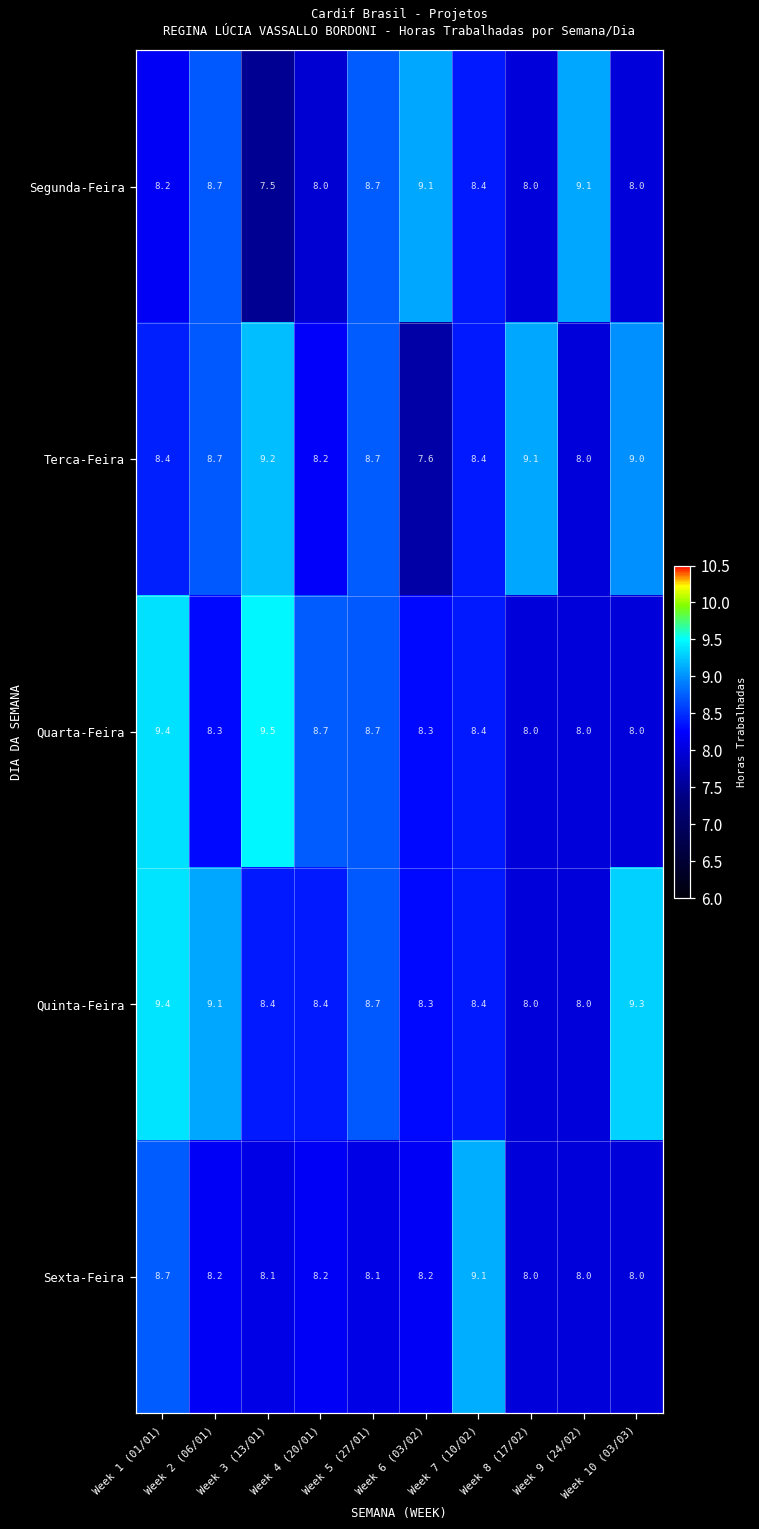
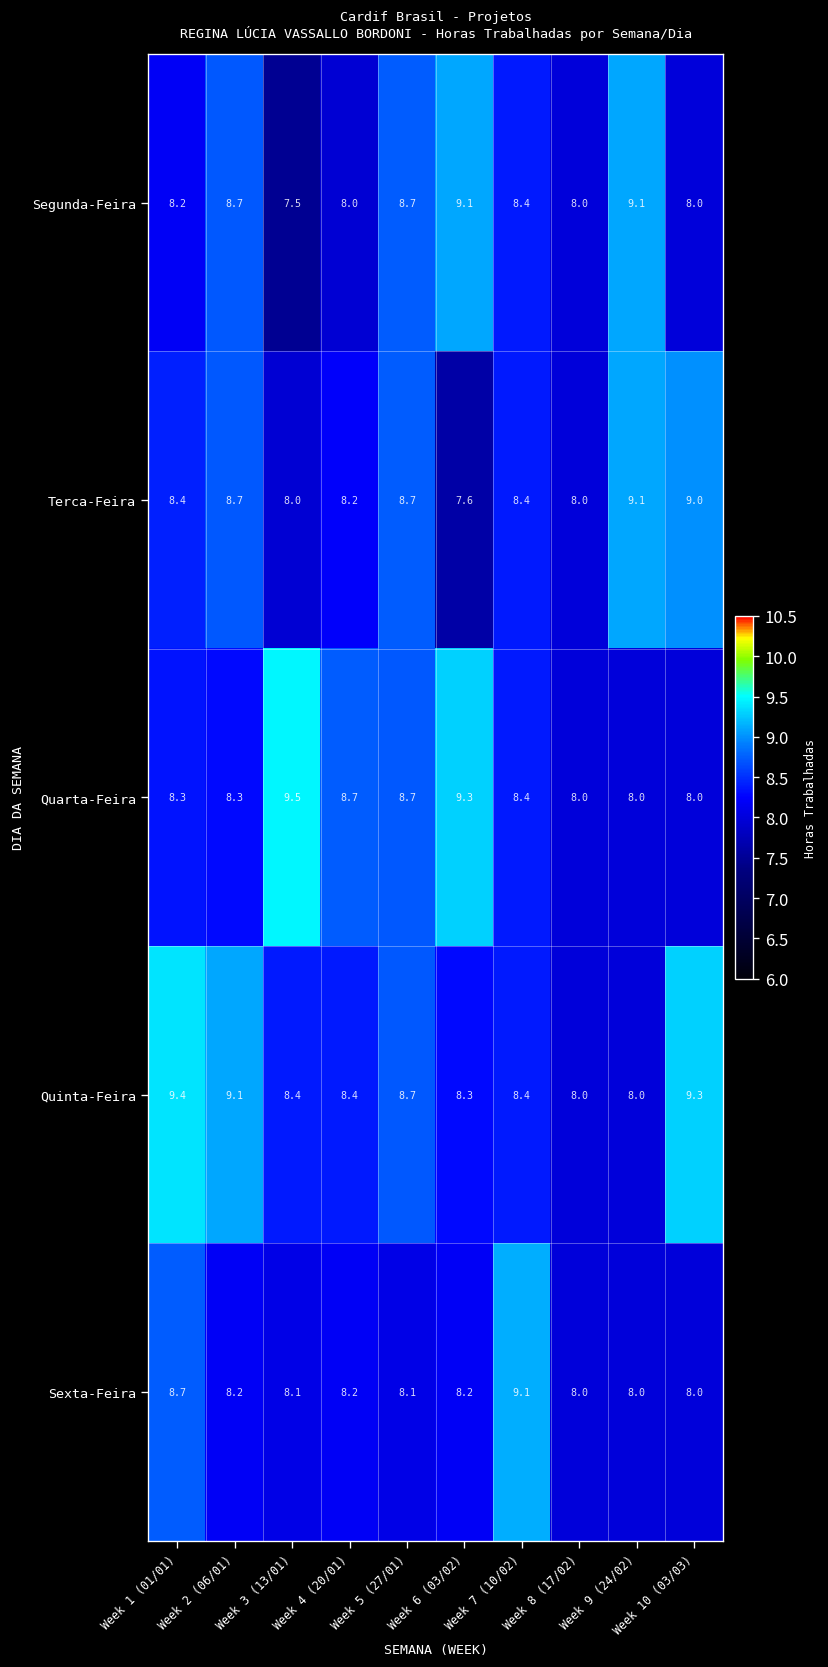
  {
    "Segunda-Feira": {
      "Week 1 (01/01)": 8.2,
      "Week 2 (06/01)": 8.7,
      "Week 3 (13/01)": 7.5,
      "Week 4 (20/01)": 8.0,
      "Week 5 (27/01)": 8.7,
      "Week 6 (03/02)": 9.1,
      "Week 7 (10/02)": 8.4,
      "Week 8 (17/02)": 8.0,
      "Week 9 (24/02)": 9.1,
      "Week 10 (03/03)": 8.0
    },
    "Terca-Feira": {
      "Week 1 (01/01)": 8.4,
      "Week 2 (06/01)": 8.7,
-     "Week 3 (13/01)": 9.2,
+     "Week 3 (13/01)": 8.0,
      "Week 4 (20/01)": 8.2,
      "Week 5 (27/01)": 8.7,
      "Week 6 (03/02)": 7.6,
      "Week 7 (10/02)": 8.4,
-     "Week 8 (17/02)": 9.1,
-     "Week 9 (24/02)": 8.0,
+     "Week 8 (17/02)": 8.0,
+     "Week 9 (24/02)": 9.1,
      "Week 10 (03/03)": 9.0
    },
    "Quarta-Feira": {
-     "Week 1 (01/01)": 9.4,
+     "Week 1 (01/01)": 8.3,
      "Week 2 (06/01)": 8.3,
      "Week 3 (13/01)": 9.5,
      "Week 4 (20/01)": 8.7,
      "Week 5 (27/01)": 8.7,
-     "Week 6 (03/02)": 8.3,
+     "Week 6 (03/02)": 9.3,
      "Week 7 (10/02)": 8.4,
      "Week 8 (17/02)": 8.0,
      "Week 9 (24/02)": 8.0,
      "Week 10 (03/03)": 8.0
    },
    "Quinta-Feira": {
      "Week 1 (01/01)": 9.4,
      "Week 2 (06/01)": 9.1,
      "Week 3 (13/01)": 8.4,
      "Week 4 (20/01)": 8.4,
      "Week 5 (27/01)": 8.7,
      "Week 6 (03/02)": 8.3,
      "Week 7 (10/02)": 8.4,
      "Week 8 (17/02)": 8.0,
      "Week 9 (24/02)": 8.0,
      "Week 10 (03/03)": 9.3
    },
    "Sexta-Feira": {
      "Week 1 (01/01)": 8.7,
      "Week 2 (06/01)": 8.2,
      "Week 3 (13/01)": 8.1,
      "Week 4 (20/01)": 8.2,
      "Week 5 (27/01)": 8.1,
      "Week 6 (03/02)": 8.2,
      "Week 7 (10/02)": 9.1,
      "Week 8 (17/02)": 8.0,
      "Week 9 (24/02)": 8.0,
      "Week 10 (03/03)": 8.0
    }
  }
